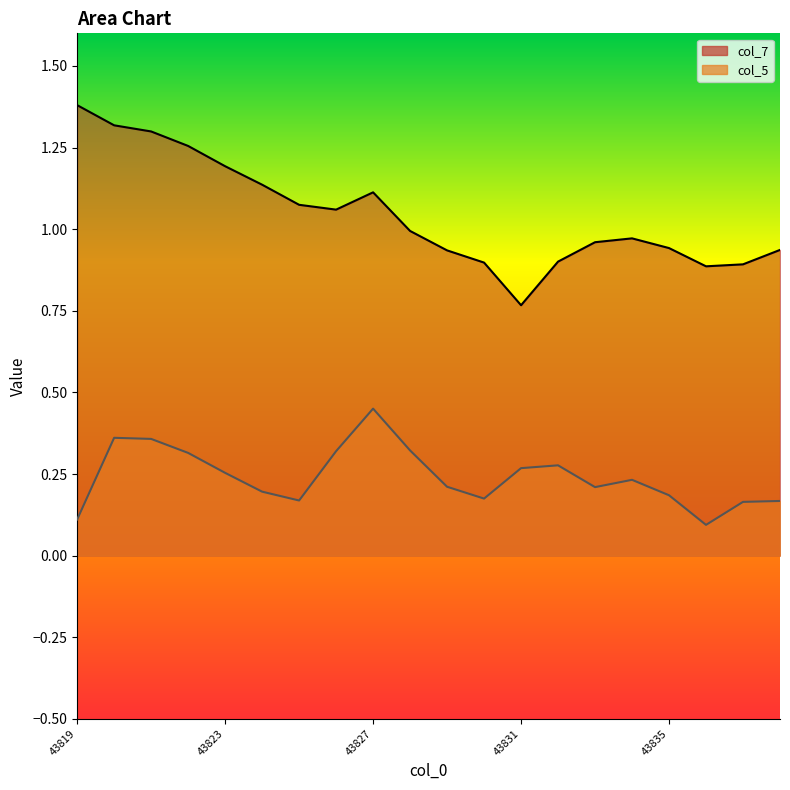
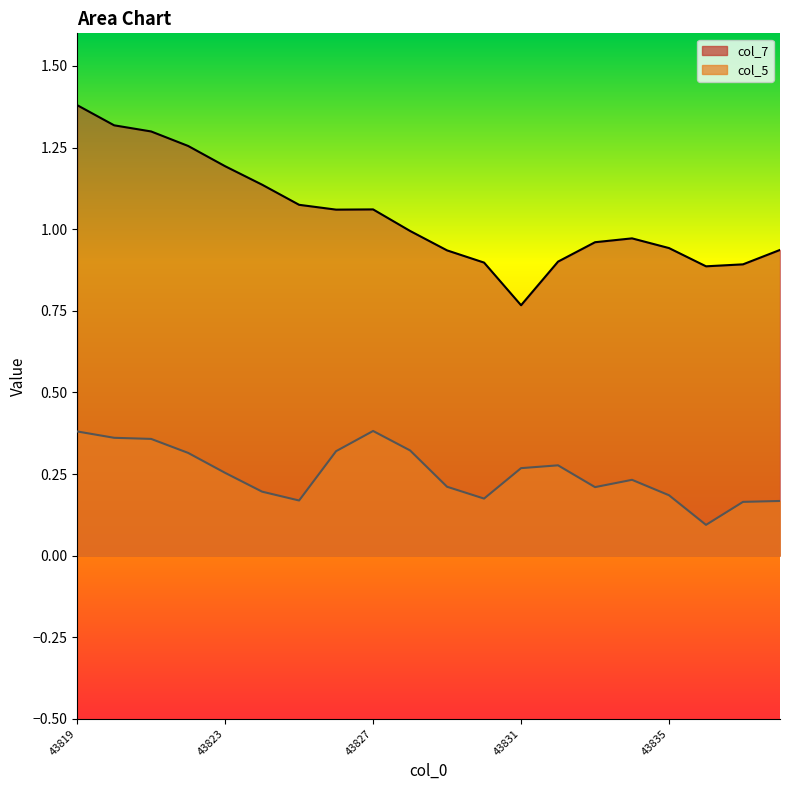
  {
    "col_7": {
      "43819": 1.38,
      "43823": 1.19,
-     "43827": 1.11,
+     "43827": 1.06,
      "43831": 0.77,
      "43835": 0.94
    },
    "col_5": {
-     "43819": 0.11,
+     "43819": 0.38,
      "43823": 0.25,
-     "43827": 0.45,
+     "43827": 0.38,
      "43831": 0.27,
      "43835": 0.18
    }
  }
